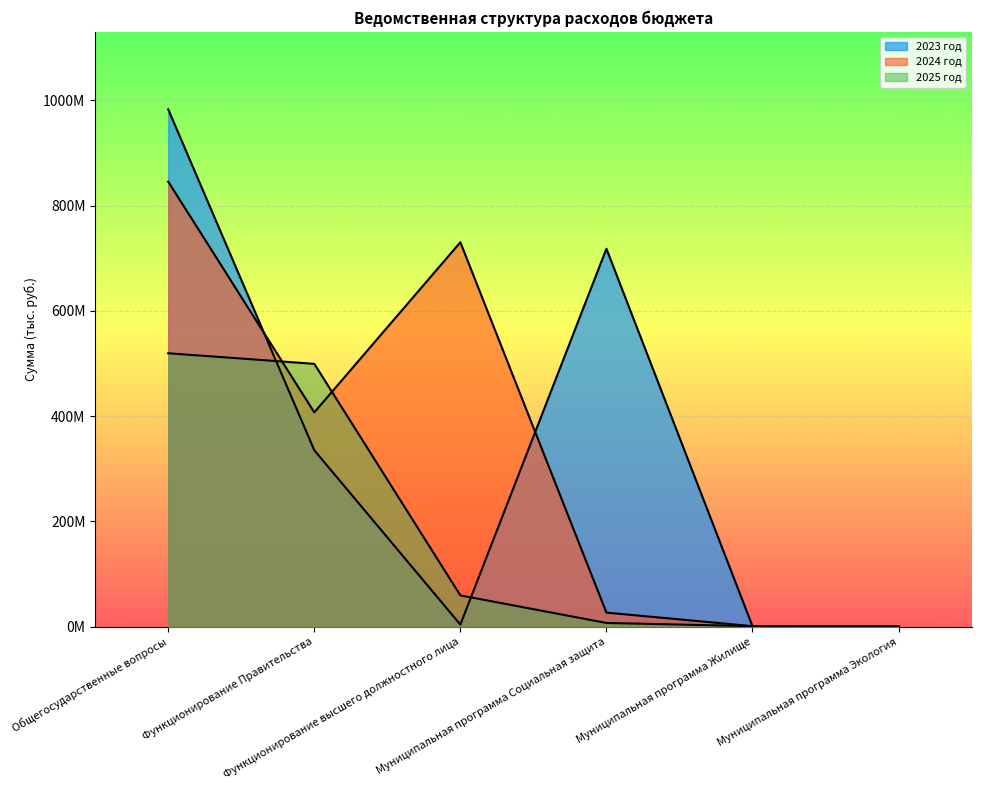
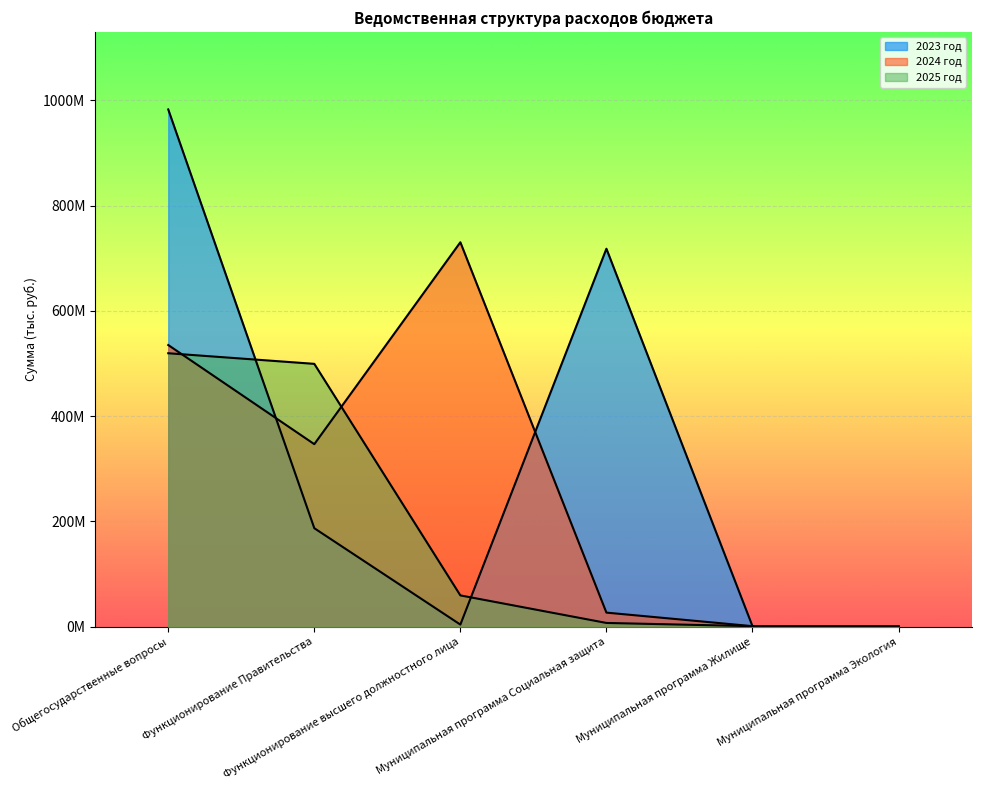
  {
    "2023 год": {
      "Общегосударственные вопросы": 980000000,
-     "Функционирование Правительства": 340000000,
+     "Функционирование Правительства": 190000000,
      "Функционирование высшего должностного лица": 0,
      "Муниципальная программа Социальная защита": 720000000
    },
    "2024 год": {
-     "Общегосударственные вопросы": 850000000,
-     "Функционирование Правительства": 410000000,
+     "Общегосударственные вопросы": 540000000,
+     "Функционирование Правительства": 350000000,
      "Функционирование высшего должностного лица": 730000000,
      "Муниципальная программа Социальная защита": 30000000
    },
    "2025 год": {
      "Общегосударственные вопросы": 520000000,
      "Функционирование Правительства": 500000000,
      "Функционирование высшего должностного лица": 60000000,
      "Муниципальная программа Социальная защита": 10000000
    }
  }
